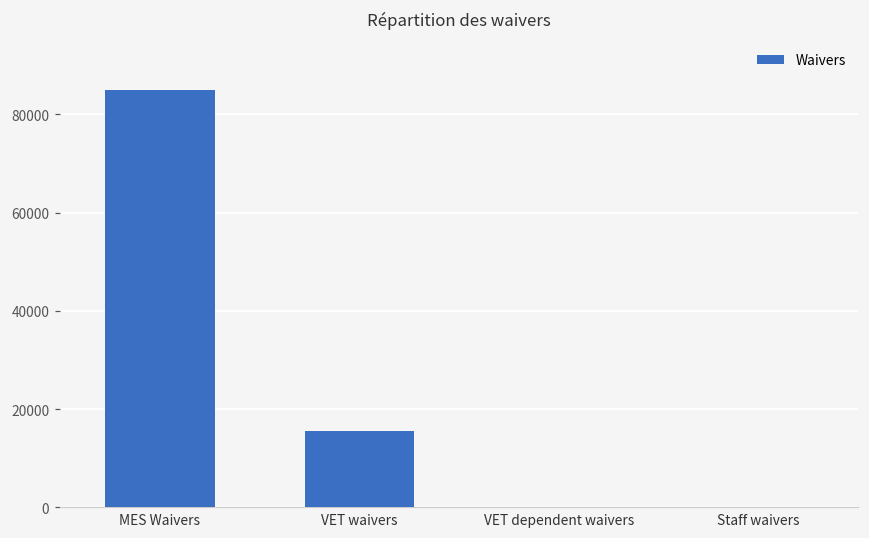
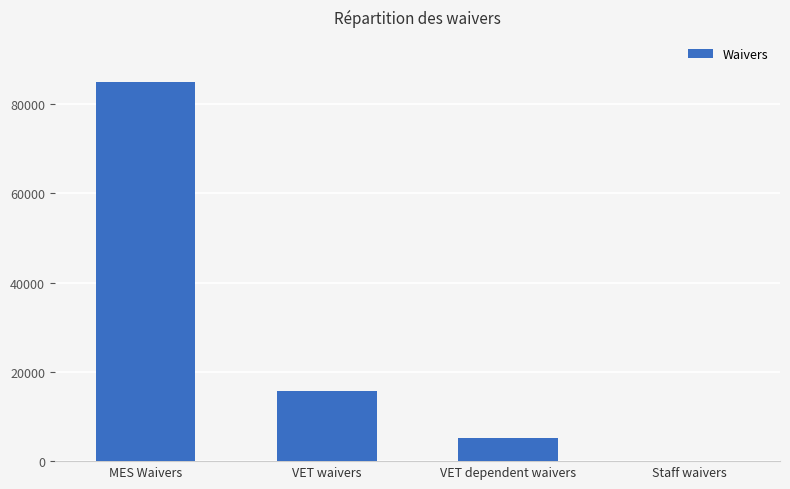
  {
    "MES Waivers": 85000,
    "VET waivers": 16000,
-   "VET dependent waivers": 0,
+   "VET dependent waivers": 5000,
    "Staff waivers": 0
  }
